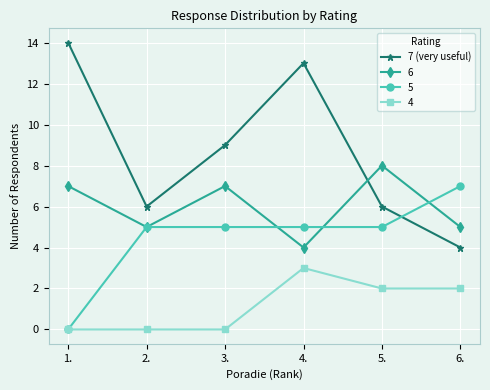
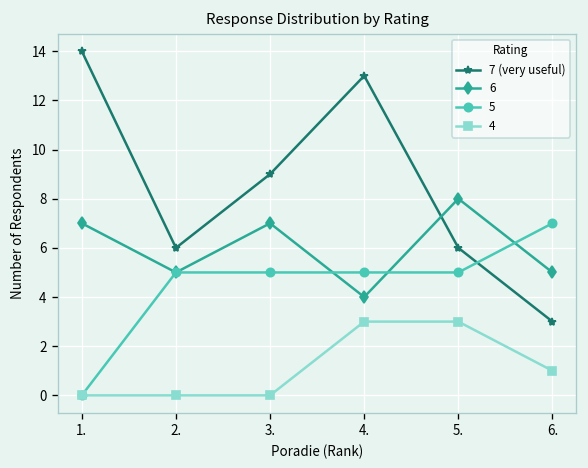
  {
    "7 (very useful)": {
      "1.": 14,
      "2.": 6,
      "3.": 9,
      "4.": 13,
      "5.": 6,
-     "6.": 4
+     "6.": 3
    },
    "4": {
      "2.": 0,
      "3.": 0,
      "4.": 3,
-     "5.": 2,
-     "6.": 2
+     "5.": 3,
+     "6.": 1
    }
  }
